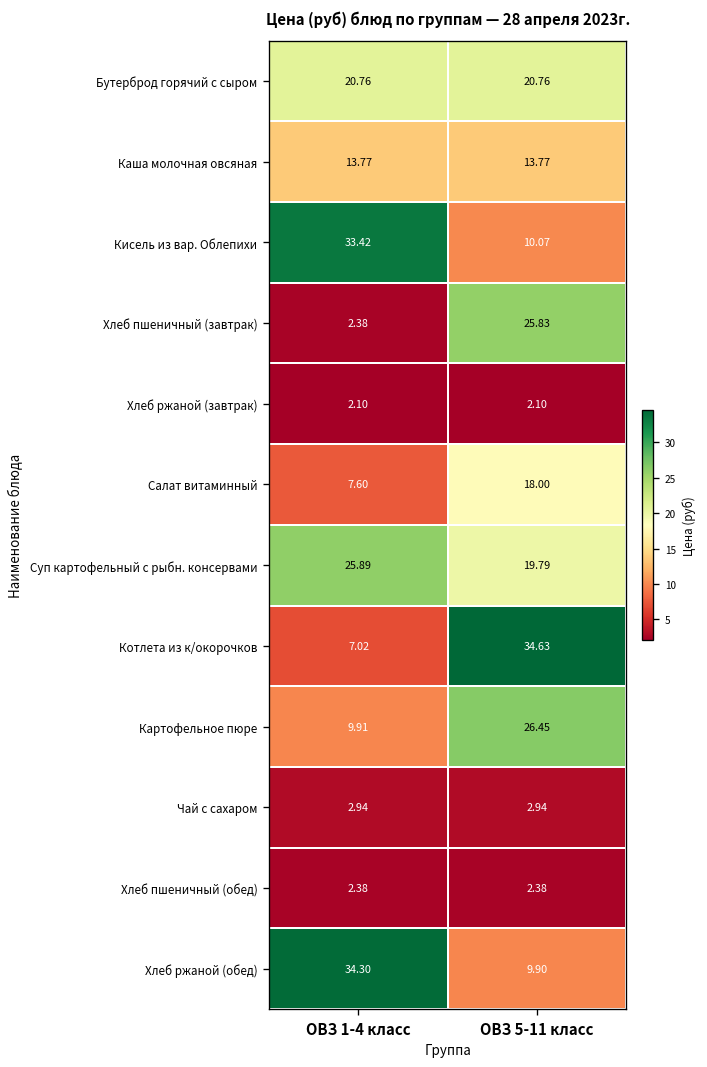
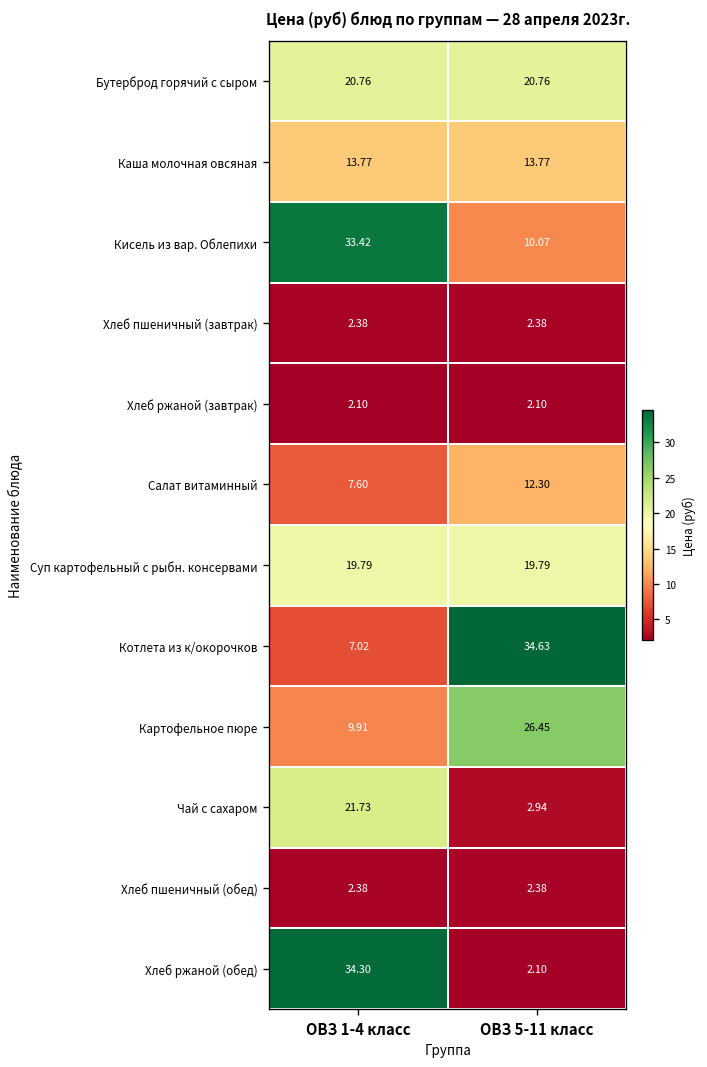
  {
    "Бутерброд горячий с сыром": {
      "ОВЗ 1-4 класс": 20.76,
      "ОВЗ 5-11 класс": 20.76
    },
    "Каша молочная овсяная": {
      "ОВЗ 1-4 класс": 13.77,
      "ОВЗ 5-11 класс": 13.77
    },
    "Кисель из вар. Облепихи": {
      "ОВЗ 1-4 класс": 33.42,
      "ОВЗ 5-11 класс": 10.07
    },
    "Хлеб пшеничный (завтрак)": {
      "ОВЗ 1-4 класс": 2.38,
-     "ОВЗ 5-11 класс": 25.83
+     "ОВЗ 5-11 класс": 2.38
    },
    "Хлеб ржаной (завтрак)": {
      "ОВЗ 1-4 класс": 2.10,
      "ОВЗ 5-11 класс": 2.10
    },
    "Салат витаминный": {
      "ОВЗ 1-4 класс": 7.60,
-     "ОВЗ 5-11 класс": 18.00
+     "ОВЗ 5-11 класс": 12.30
    },
    "Суп картофельный с рыбн. консервами": {
-     "ОВЗ 1-4 класс": 25.89,
+     "ОВЗ 1-4 класс": 19.79,
      "ОВЗ 5-11 класс": 19.79
    },
    "Котлета из к/окорочков": {
      "ОВЗ 1-4 класс": 7.02,
      "ОВЗ 5-11 класс": 34.63
    },
    "Картофельное пюре": {
      "ОВЗ 1-4 класс": 9.91,
      "ОВЗ 5-11 класс": 26.45
    },
    "Чай с сахаром": {
-     "ОВЗ 1-4 класс": 2.94,
+     "ОВЗ 1-4 класс": 21.73,
      "ОВЗ 5-11 класс": 2.94
    },
    "Хлеб пшеничный (обед)": {
      "ОВЗ 1-4 класс": 2.38,
      "ОВЗ 5-11 класс": 2.38
    },
    "Хлеб ржаной (обед)": {
      "ОВЗ 1-4 класс": 34.30,
-     "ОВЗ 5-11 класс": 9.90
+     "ОВЗ 5-11 класс": 2.10
    }
  }
